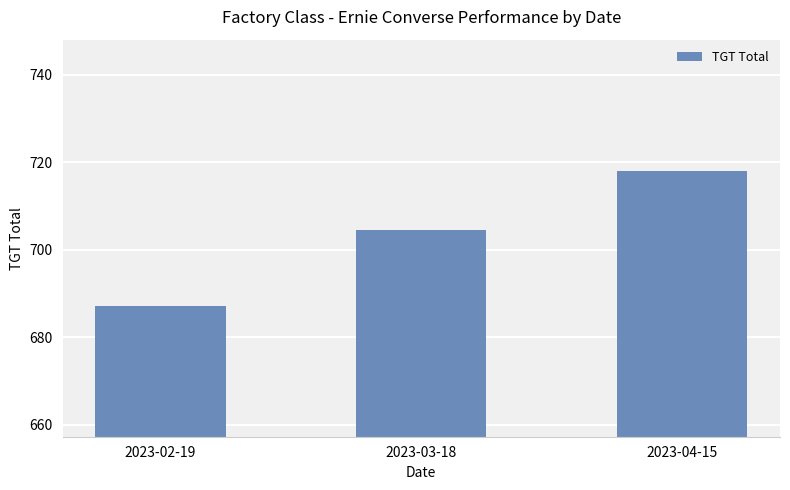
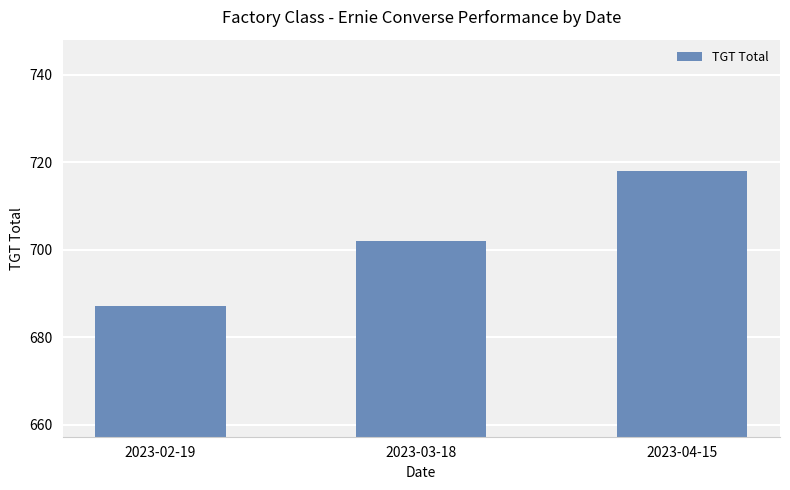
  {
    "2023-02-19": 687,
-   "2023-03-18": 704,
+   "2023-03-18": 702,
    "2023-04-15": 718
  }
